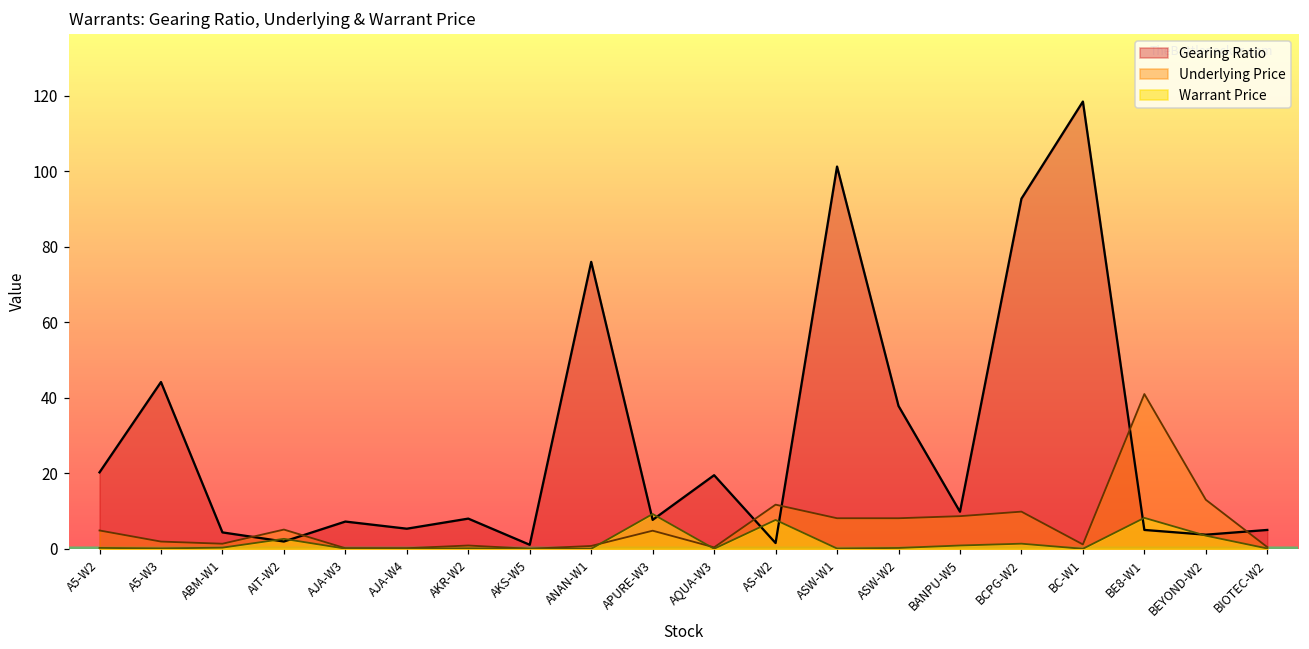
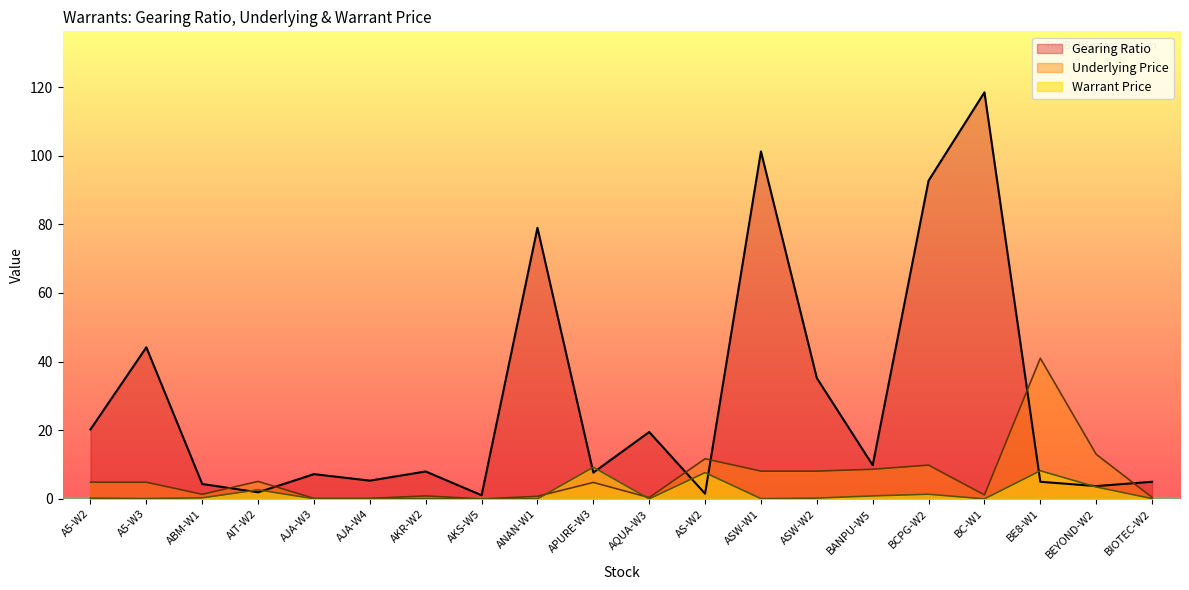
  {
    "Gearing Ratio": {
      "A5-W2": 20,
      "A5-W3": 44,
      "ABM-W1": 4,
      "AJA-W3": 7,
      "AJA-W4": 5,
      "AKR-W2": 8,
      "AKS-W5": 1,
-     "ANAN-W1": 76,
+     "ANAN-W1": 79,
      "APURE-W3": 8,
      "AQUA-W3": 20,
      "AS-W2": 2,
      "ASW-W1": 101,
-     "ASW-W2": 38,
+     "ASW-W2": 35,
      "BANPU-W5": 10,
      "BCPG-W2": 93,
      "BC-W1": 118,
      "BE8-W1": 5,
      "BIOTEC-W2": 5
    },
    "Underlying Price": {
      "A5-W2": 5,
-     "A5-W3": 2,
+     "A5-W3": 5,
      "ABM-W1": 1,
      "AIT-W2": 5,
      "AKR-W2": 1,
      "ANAN-W1": 1,
      "APURE-W3": 5,
      "AS-W2": 12,
      "ASW-W1": 8,
      "ASW-W2": 8,
      "BANPU-W5": 9,
      "BCPG-W2": 10,
      "BC-W1": 1,
      "BE8-W1": 41,
      "BEYOND-W2": 13
    },
    "Warrant Price": {
      "A5-W2": 0,
      "A5-W3": 0,
      "ABM-W1": 0,
      "AKR-W2": 0,
      "ANAN-W1": 0,
      "APURE-W3": 9,
      "AS-W2": 8,
      "ASW-W1": 0,
      "ASW-W2": 0,
      "BANPU-W5": 1,
      "BCPG-W2": 1,
      "BC-W1": 0,
      "BE8-W1": 8
    }
  }
